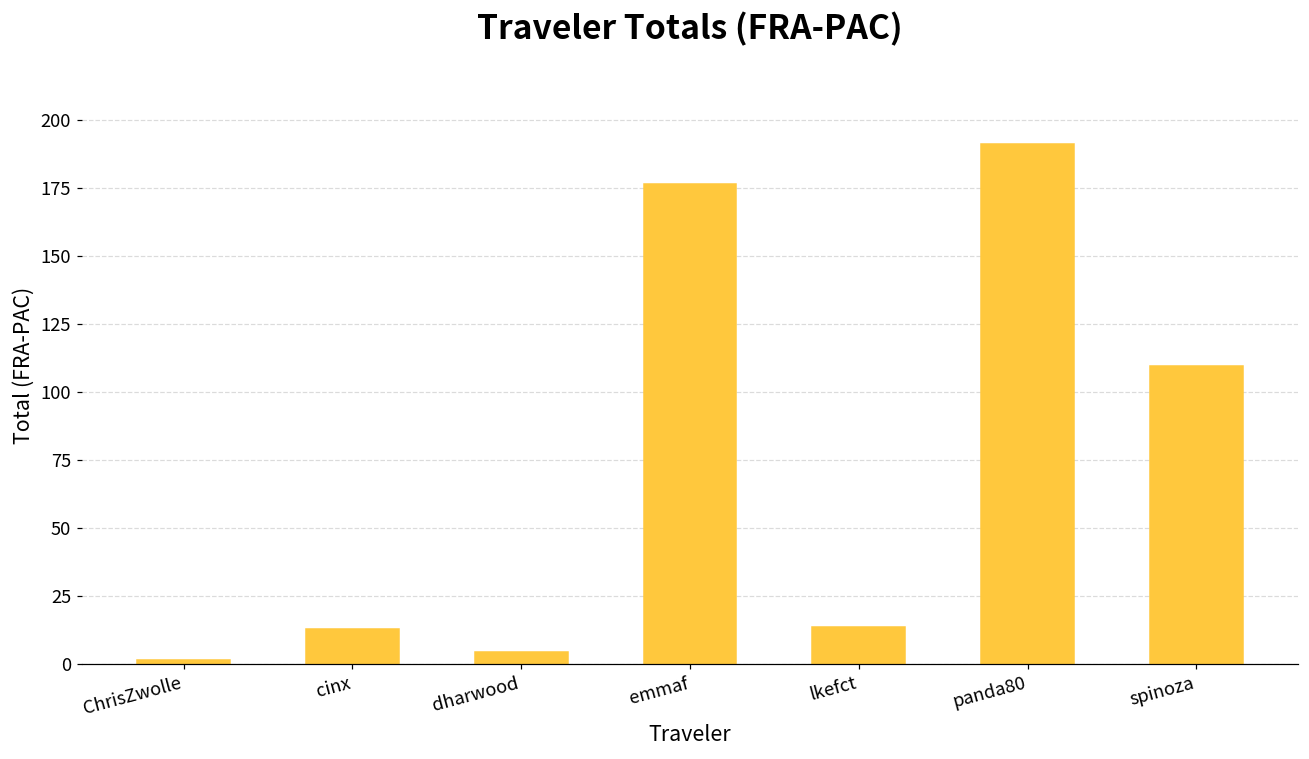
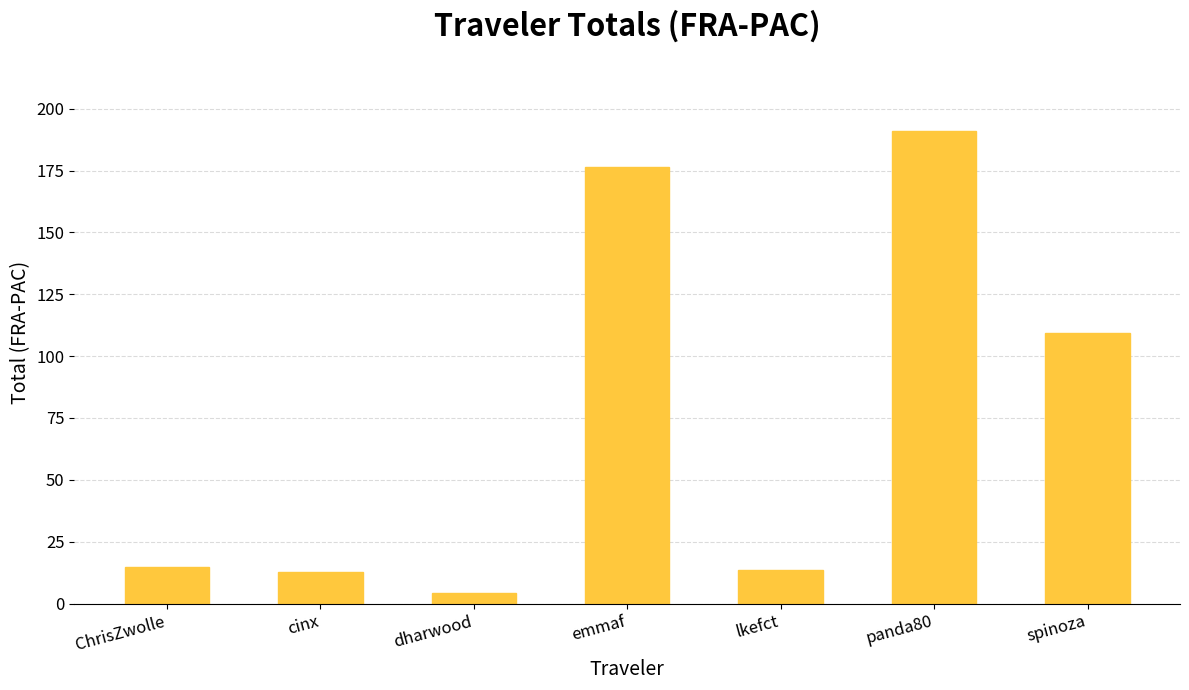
  {
-   "ChrisZwolle": 2,
+   "ChrisZwolle": 15,
    "cinx": 13,
    "dharwood": 4,
    "emmaf": 177,
    "lkefct": 14,
    "panda80": 191,
    "spinoza": 109
  }
